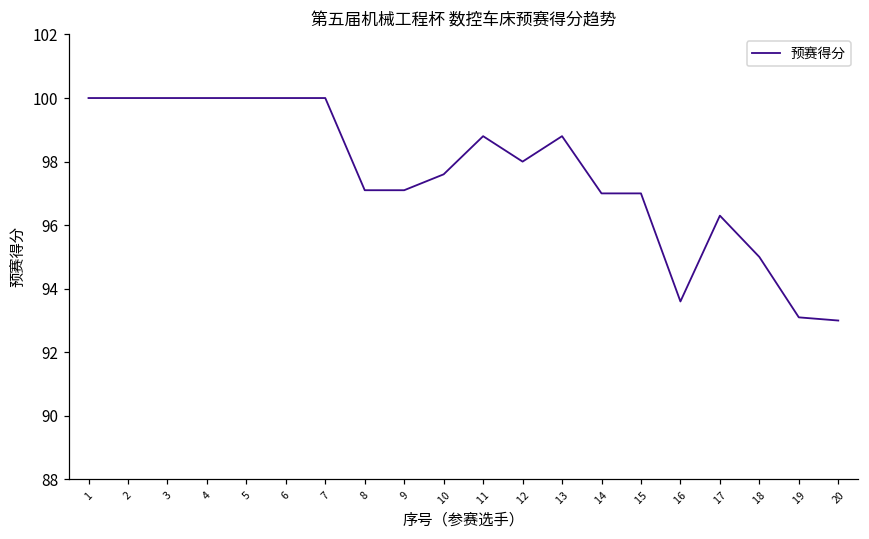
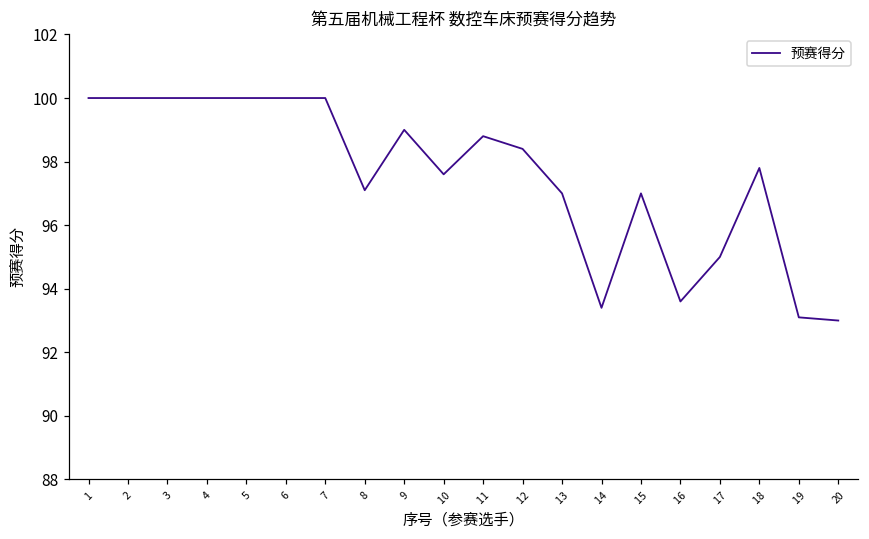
  {
    "1": 100.0,
    "2": 100.0,
    "3": 100.0,
    "4": 100.0,
    "5": 100.0,
    "6": 100.0,
    "7": 100.0,
    "8": 97.1,
-   "9": 97.1,
+   "9": 99.0,
    "10": 97.6,
    "11": 98.8,
-   "12": 98.0,
-   "13": 98.8,
-   "14": 97.0,
+   "12": 98.4,
+   "13": 97.0,
+   "14": 93.4,
    "15": 97.0,
    "16": 93.6,
-   "17": 96.3,
-   "18": 95.0,
+   "17": 95.0,
+   "18": 97.8,
    "19": 93.1,
    "20": 93.0
  }
